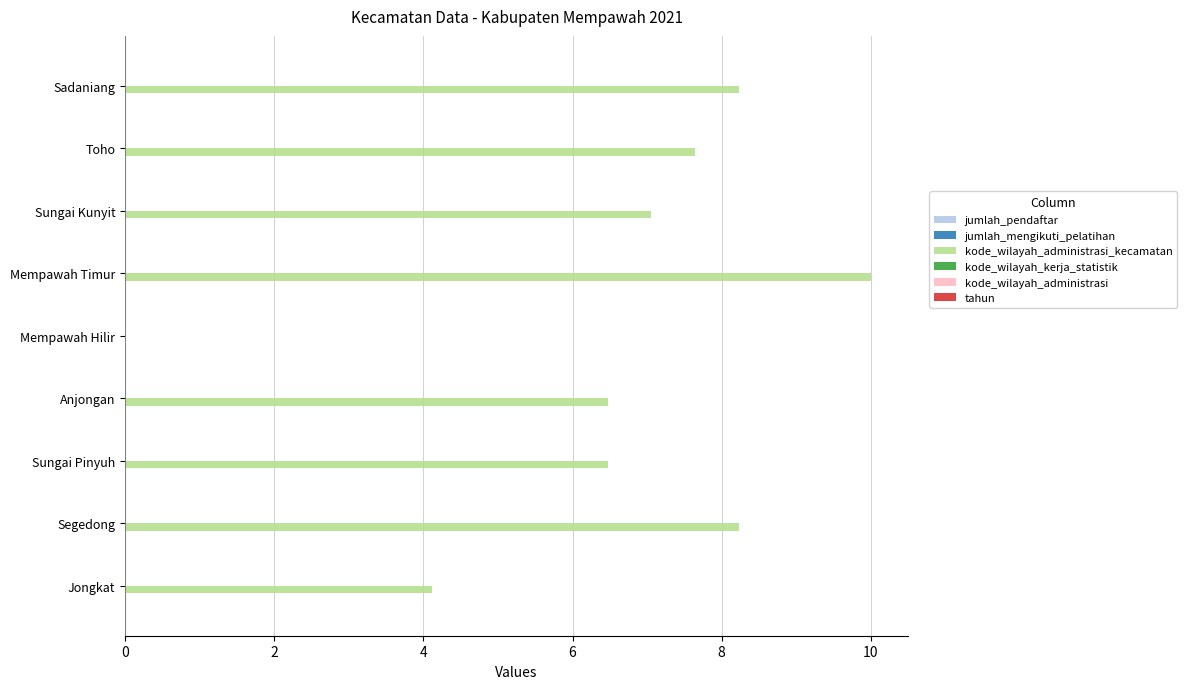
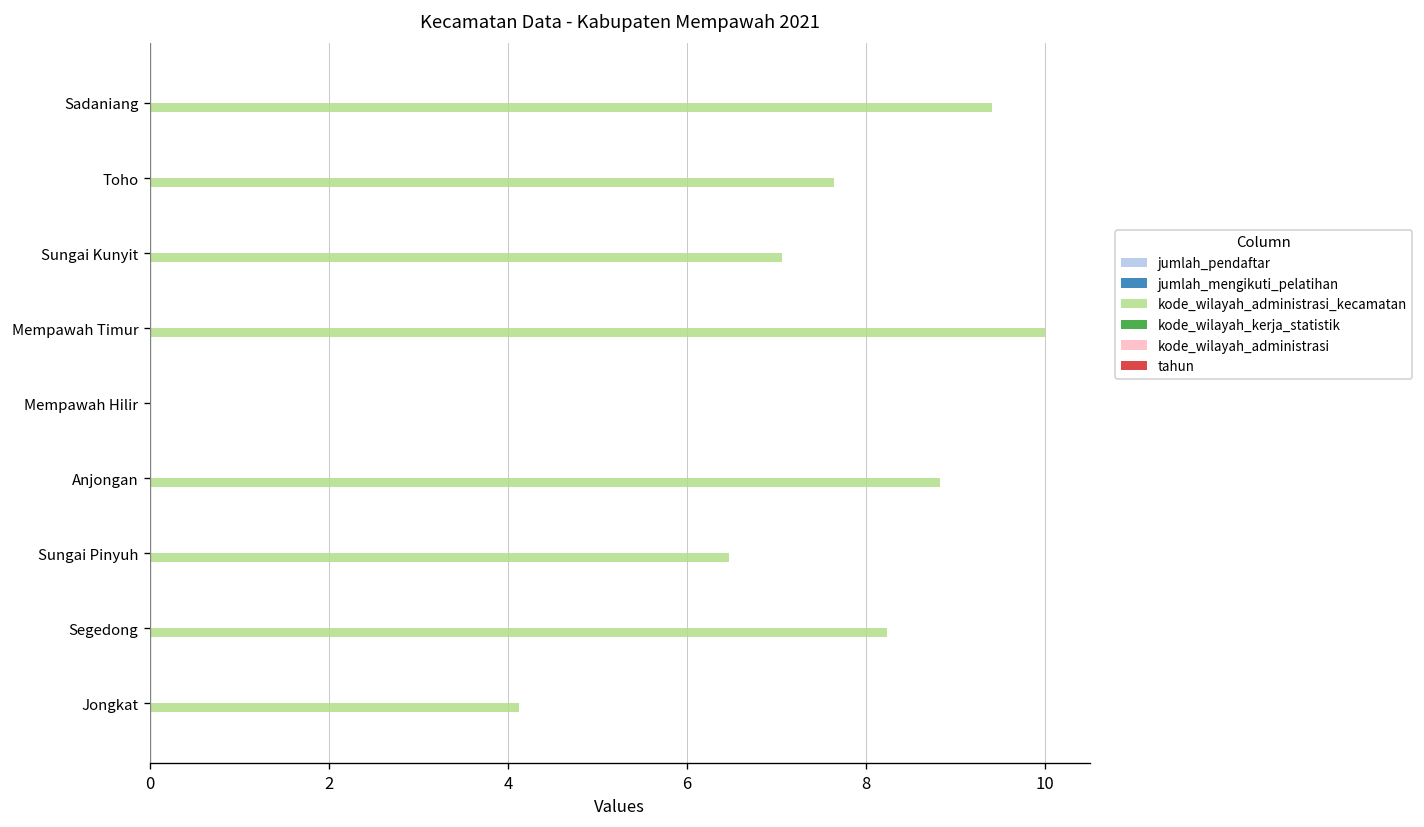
  {
    "jumlah_pendaftar": {
      "Sadaniang": 0.0,
      "Toho": 0.0,
      "Sungai Kunyit": 0.0,
      "Mempawah Timur": 0.0,
      "Mempawah Hilir": 0.0,
      "Anjongan": 0.0,
      "Sungai Pinyuh": 0.0,
      "Segedong": 0.0,
      "Jongkat": 0.0
    },
    "jumlah_mengikuti_pelatihan": {
      "Sadaniang": 0.0,
      "Toho": 0.0,
      "Sungai Kunyit": 0.0,
      "Mempawah Timur": 0.0,
      "Mempawah Hilir": 0.0,
      "Anjongan": 0.0,
      "Sungai Pinyuh": 0.0,
      "Segedong": 0.0,
      "Jongkat": 0.0
    },
    "kode_wilayah_administrasi_kecamatan": {
-     "Sadaniang": 8.2,
+     "Sadaniang": 9.4,
      "Toho": 7.6,
      "Sungai Kunyit": 7.1,
      "Mempawah Timur": 10.0,
      "Mempawah Hilir": 0.0,
-     "Anjongan": 6.5,
+     "Anjongan": 8.8,
      "Sungai Pinyuh": 6.5,
      "Segedong": 8.2,
      "Jongkat": 4.1
    },
    "kode_wilayah_kerja_statistik": {
      "Sadaniang": 0.0,
      "Toho": 0.0,
      "Sungai Kunyit": 0.0,
      "Mempawah Timur": 0.0,
      "Mempawah Hilir": 0.0,
      "Anjongan": 0.0,
      "Sungai Pinyuh": 0.0,
      "Segedong": 0.0,
      "Jongkat": 0.0
    },
    "kode_wilayah_administrasi": {
      "Sadaniang": 0.0,
      "Toho": 0.0,
      "Sungai Kunyit": 0.0,
      "Mempawah Timur": 0.0,
      "Mempawah Hilir": 0.0,
      "Anjongan": 0.0,
      "Sungai Pinyuh": 0.0,
      "Segedong": 0.0,
      "Jongkat": 0.0
    },
    "tahun": {
      "Sadaniang": 0.0,
      "Toho": 0.0,
      "Sungai Kunyit": 0.0,
      "Mempawah Timur": 0.0,
      "Mempawah Hilir": 0.0,
      "Anjongan": 0.0,
      "Sungai Pinyuh": 0.0,
      "Segedong": 0.0,
      "Jongkat": 0.0
    }
  }
